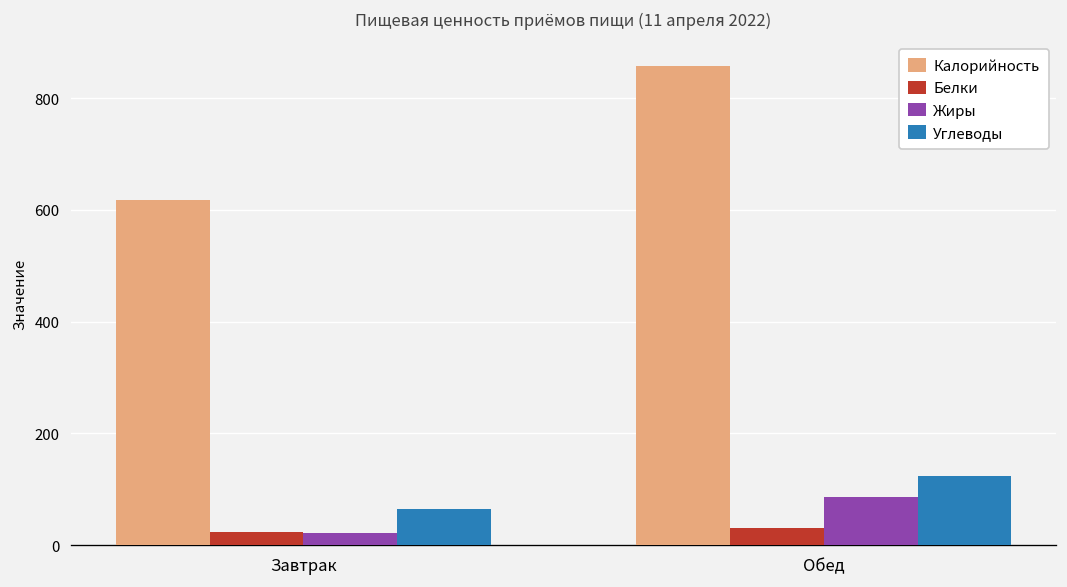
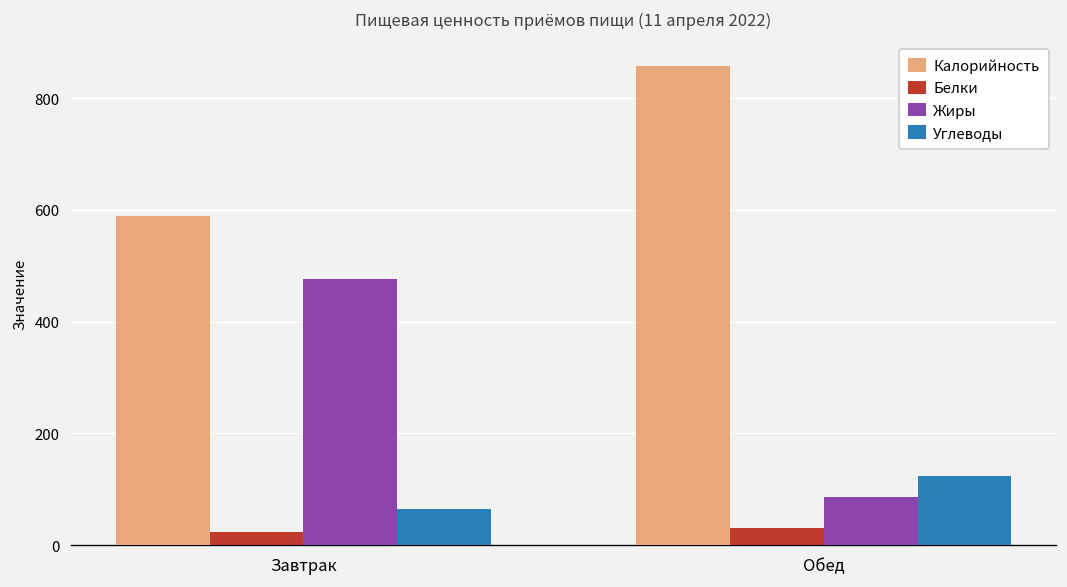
  {
    "Калорийность": {
-     "Завтрак": 620,
+     "Завтрак": 590,
      "Обед": 860
    },
    "Белки": {
      "Завтрак": 20,
      "Обед": 30
    },
    "Жиры": {
-     "Завтрак": 20,
+     "Завтрак": 480,
      "Обед": 90
    },
    "Углеводы": {
      "Завтрак": 60,
      "Обед": 120
    }
  }
